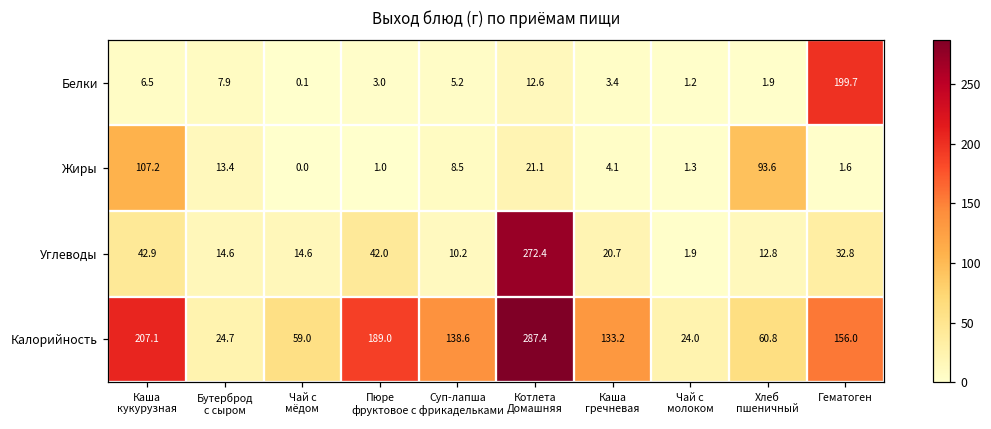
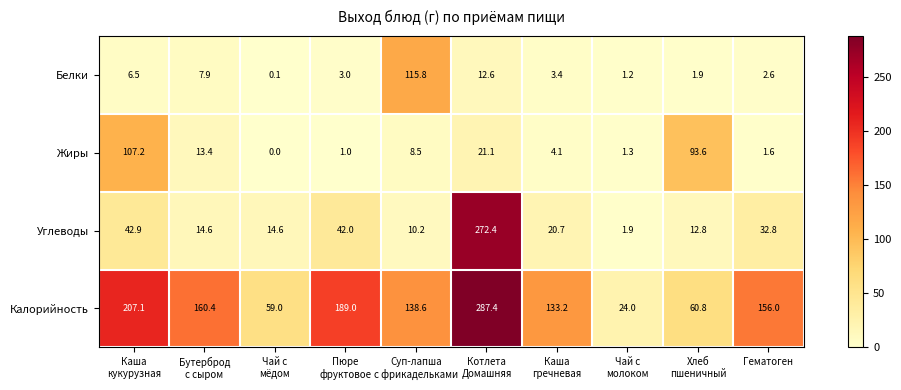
  {
    "Белки": {
      "Каша кукурузная": 6.5,
      "Бутерброд с сыром": 7.9,
      "Чай с мёдом": 0.1,
      "Пюре фруктовое": 3.0,
-     "Суп-лапша с фрикадельками": 5.2,
+     "Суп-лапша с фрикадельками": 115.8,
      "Котлета Домашняя": 12.6,
      "Каша гречневая": 3.4,
      "Чай с молоком": 1.2,
      "Хлеб пшеничный": 1.9,
-     "Гематоген": 199.7
+     "Гематоген": 2.6
    },
    "Жиры": {
      "Каша кукурузная": 107.2,
      "Бутерброд с сыром": 13.4,
      "Чай с мёдом": 0.0,
      "Пюре фруктовое": 1.0,
      "Суп-лапша с фрикадельками": 8.5,
      "Котлета Домашняя": 21.1,
      "Каша гречневая": 4.1,
      "Чай с молоком": 1.3,
      "Хлеб пшеничный": 93.6,
      "Гематоген": 1.6
    },
    "Углеводы": {
      "Каша кукурузная": 42.9,
      "Бутерброд с сыром": 14.6,
      "Чай с мёдом": 14.6,
      "Пюре фруктовое": 42.0,
      "Суп-лапша с фрикадельками": 10.2,
      "Котлета Домашняя": 272.4,
      "Каша гречневая": 20.7,
      "Чай с молоком": 1.9,
      "Хлеб пшеничный": 12.8,
      "Гематоген": 32.8
    },
    "Калорийность": {
      "Каша кукурузная": 207.1,
-     "Бутерброд с сыром": 24.7,
+     "Бутерброд с сыром": 160.4,
      "Чай с мёдом": 59.0,
      "Пюре фруктовое": 189.0,
      "Суп-лапша с фрикадельками": 138.6,
      "Котлета Домашняя": 287.4,
      "Каша гречневая": 133.2,
      "Чай с молоком": 24.0,
      "Хлеб пшеничный": 60.8,
      "Гематоген": 156.0
    }
  }
